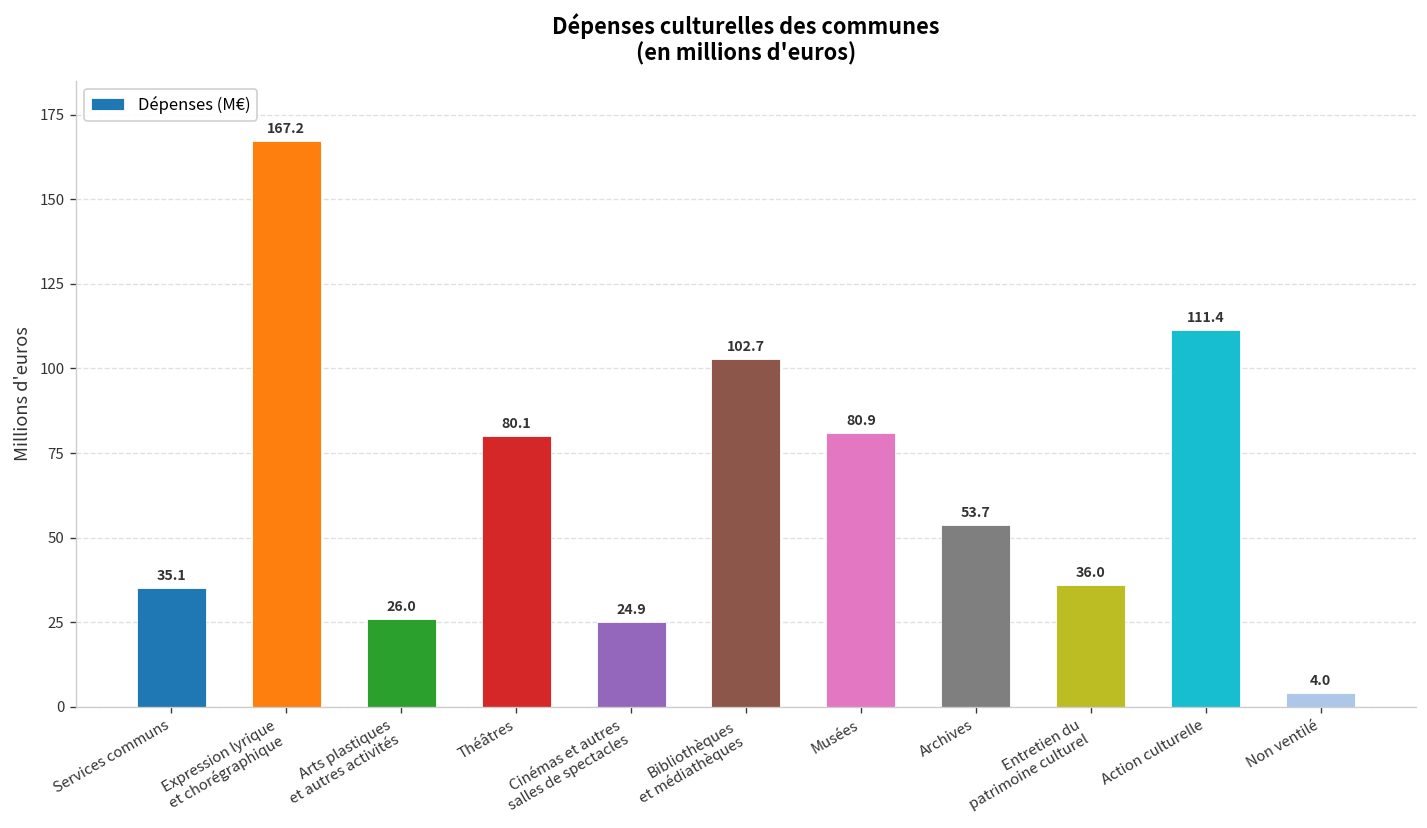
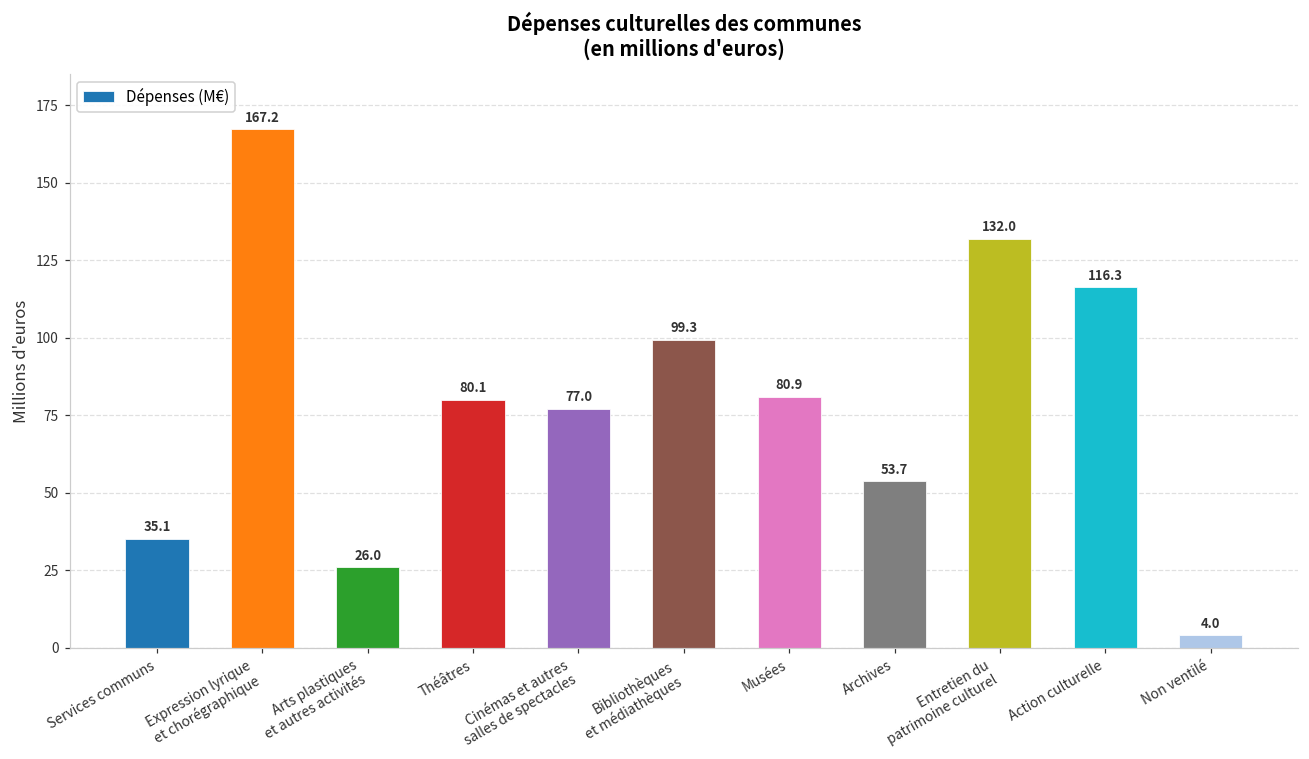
  {
    "Services communs": 35.1,
    "Expression lyrique et chorégraphique": 167.2,
    "Arts plastiques et autres activités": 26.0,
    "Théâtres": 80.1,
-   "Cinémas et autres salles de spectacles": 24.9,
-   "Bibliothèques et médiathèques": 102.7,
+   "Cinémas et autres salles de spectacles": 77.0,
+   "Bibliothèques et médiathèques": 99.3,
    "Musées": 80.9,
    "Archives": 53.7,
-   "Entretien du patrimoine culturel": 36.0,
-   "Action culturelle": 111.4,
+   "Entretien du patrimoine culturel": 132.0,
+   "Action culturelle": 116.3,
    "Non ventilé": 4.0
  }
